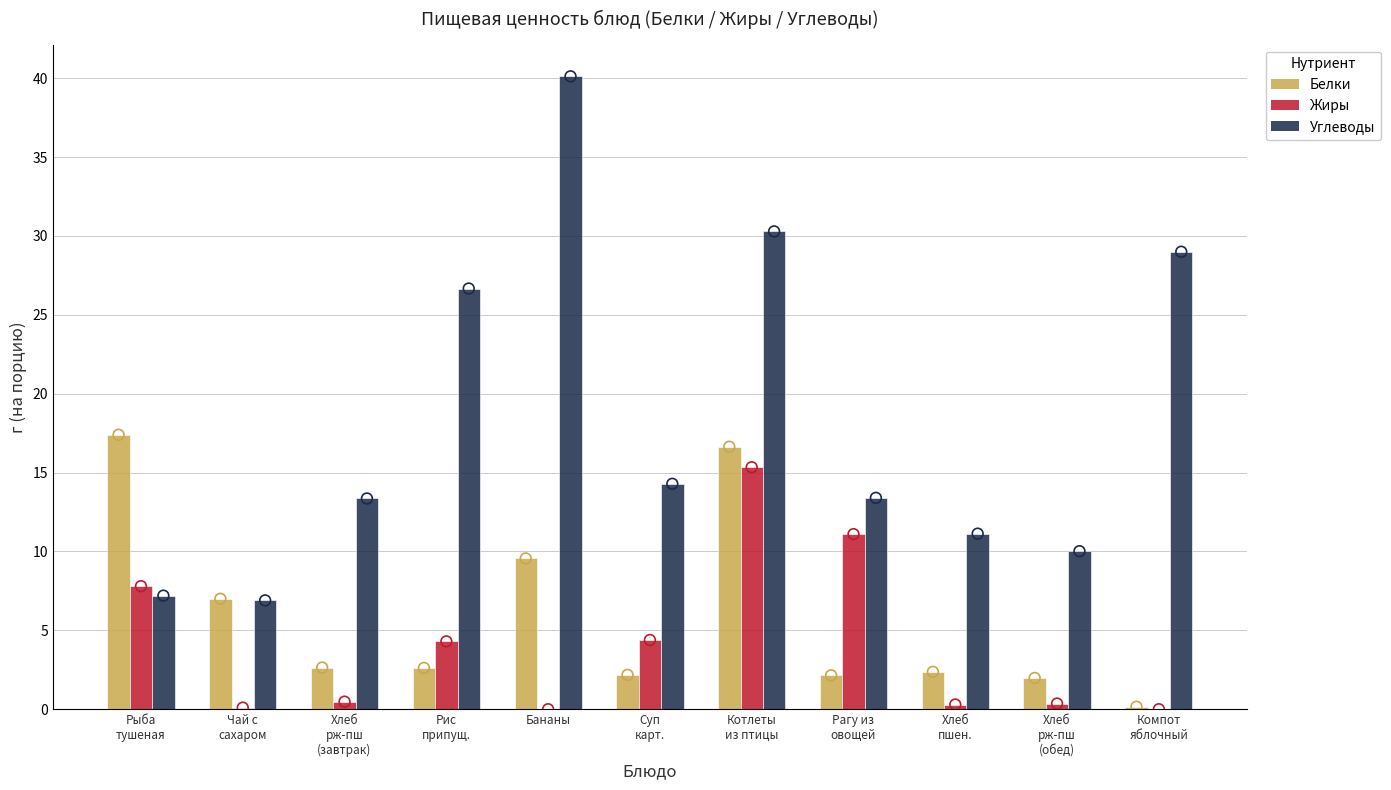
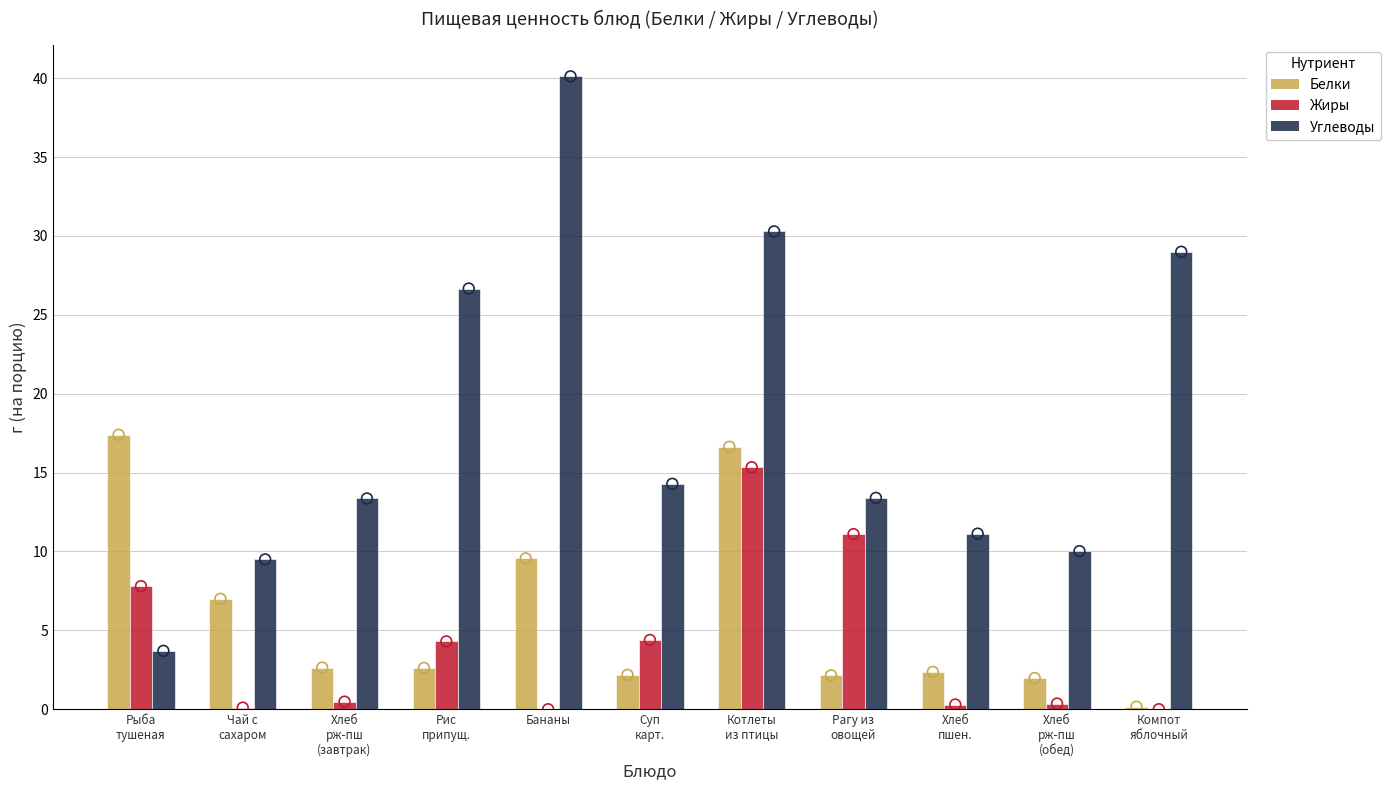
  {
    "Белки": {
      "Рыба тушеная": 17.4,
      "Чай с сахаром": 7.0,
      "Хлеб рж-пш (завтрак)": 2.6,
      "Рис припущ.": 2.6,
      "Бананы": 9.6,
      "Суп карт.": 2.2,
      "Котлеты из птицы": 16.6,
      "Рагу из овощей": 2.2,
      "Хлеб пшен.": 2.4,
      "Хлеб рж-пш (обед)": 2.0,
      "Компот яблочный": 0.2
    },
    "Жиры": {
      "Рыба тушеная": 7.8,
      "Хлеб рж-пш (завтрак)": 0.5,
      "Рис припущ.": 4.3,
      "Бананы": 0.0,
      "Суп карт.": 4.4,
      "Котлеты из птицы": 15.3,
      "Рагу из овощей": 11.1,
      "Хлеб пшен.": 0.3,
      "Хлеб рж-пш (обед)": 0.4,
      "Компот яблочный": 0.0
    },
    "Углеводы": {
-     "Рыба тушеная": 7.2,
-     "Чай с сахаром": 6.9,
+     "Рыба тушеная": 3.7,
+     "Чай с сахаром": 9.5,
      "Хлеб рж-пш (завтрак)": 13.4,
      "Рис припущ.": 26.7,
      "Бананы": 40.1,
      "Суп карт.": 14.3,
      "Котлеты из птицы": 30.3,
      "Рагу из овощей": 13.4,
      "Хлеб пшен.": 11.1,
      "Хлеб рж-пш (обед)": 10.0,
      "Компот яблочный": 29.0
    }
  }
